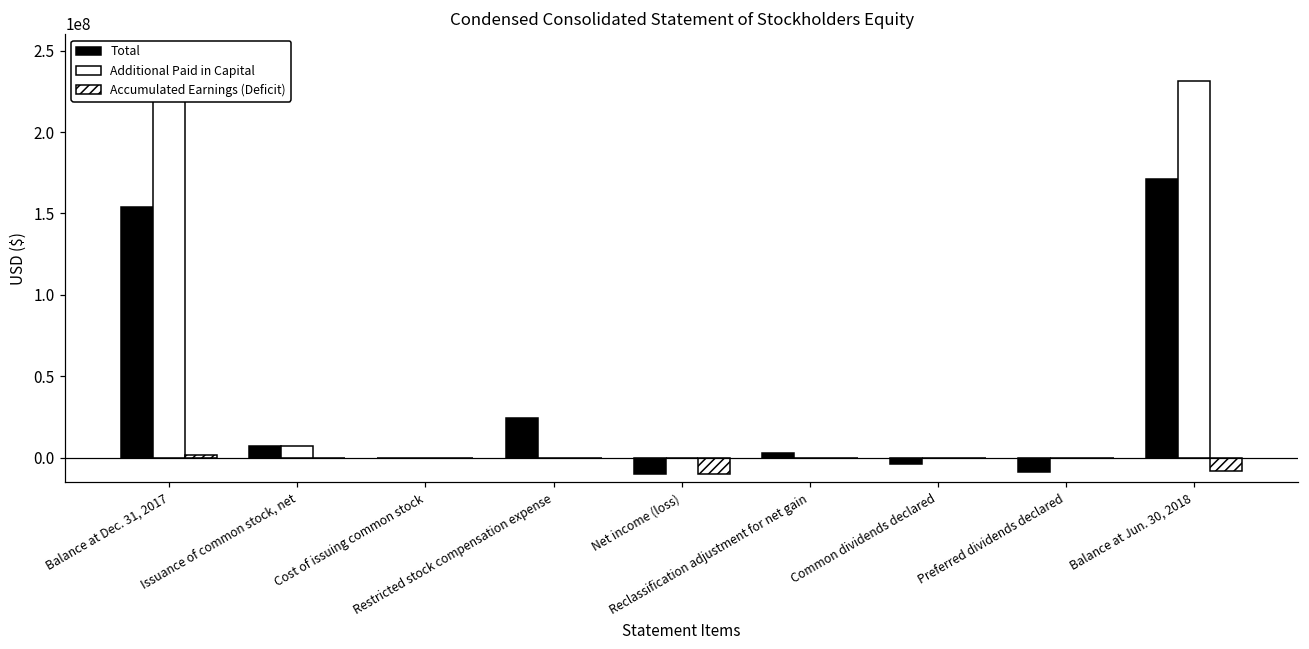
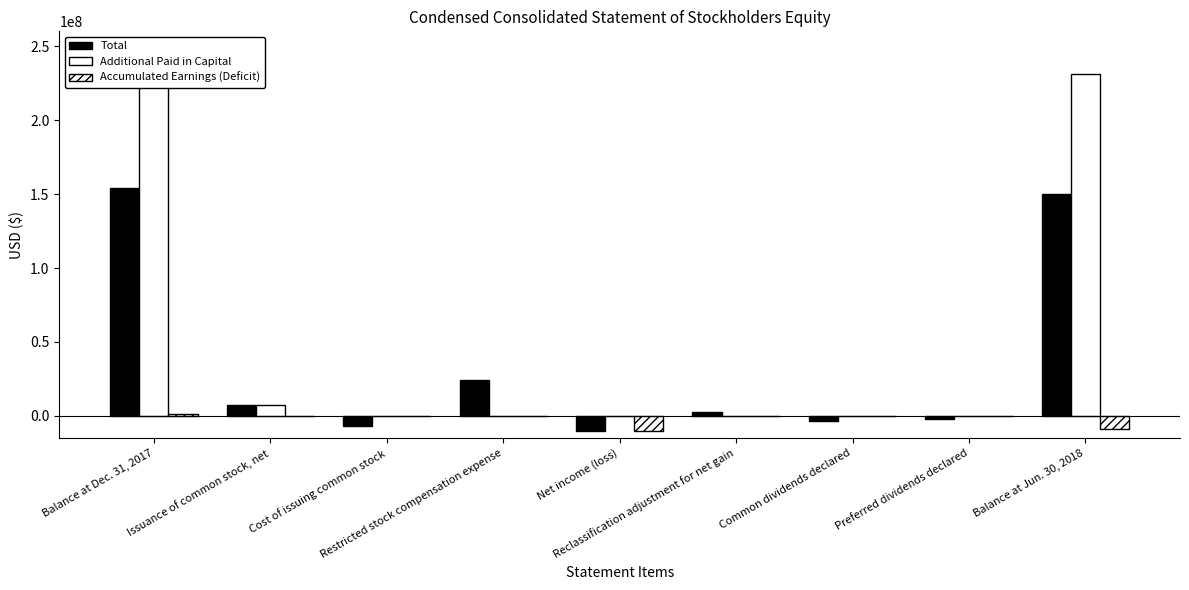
  {
    "Total": {
      "Balance at Dec. 31, 2017": 154000000,
      "Issuance of common stock, net": 7000000,
-     "Cost of issuing common stock": 0,
+     "Cost of issuing common stock": -7000000,
      "Restricted stock compensation expense": 24000000,
      "Net income (loss)": -10000000,
      "Reclassification adjustment for net gain": 3000000,
      "Common dividends declared": -4000000,
-     "Preferred dividends declared": -9000000,
-     "Balance at Jun. 30, 2018": 171000000
+     "Preferred dividends declared": -2000000,
+     "Balance at Jun. 30, 2018": 150000000
    }
  }
